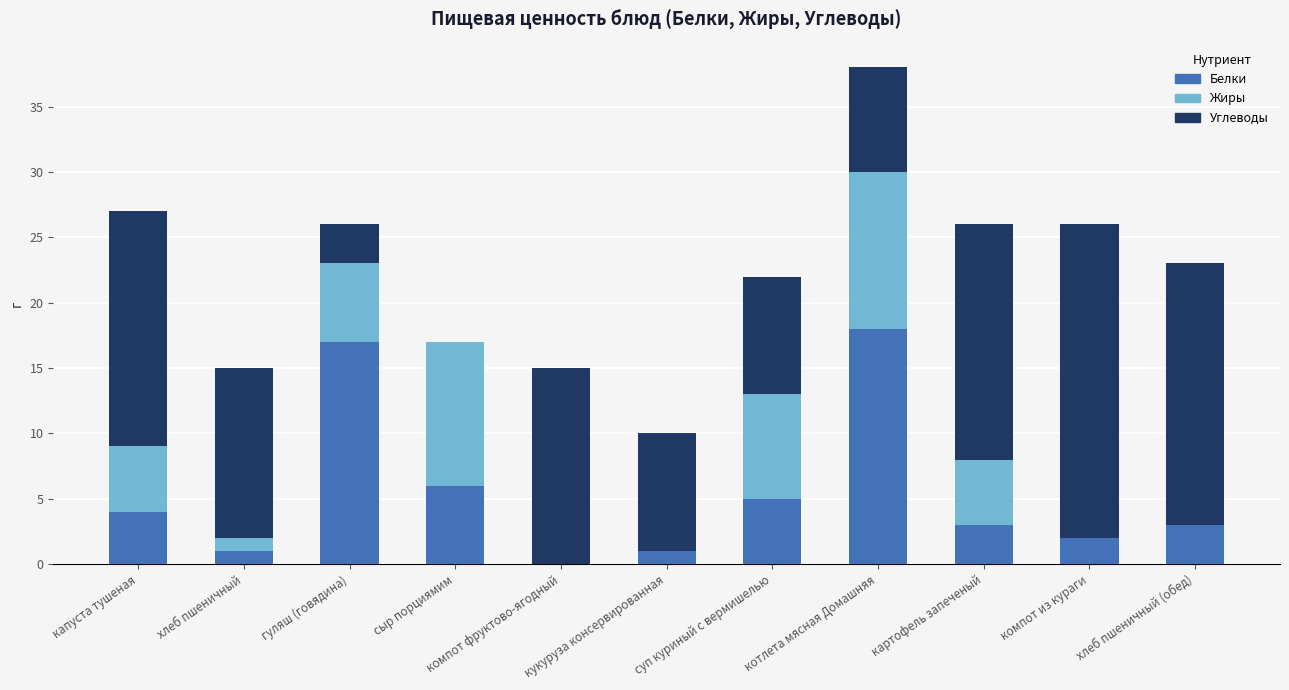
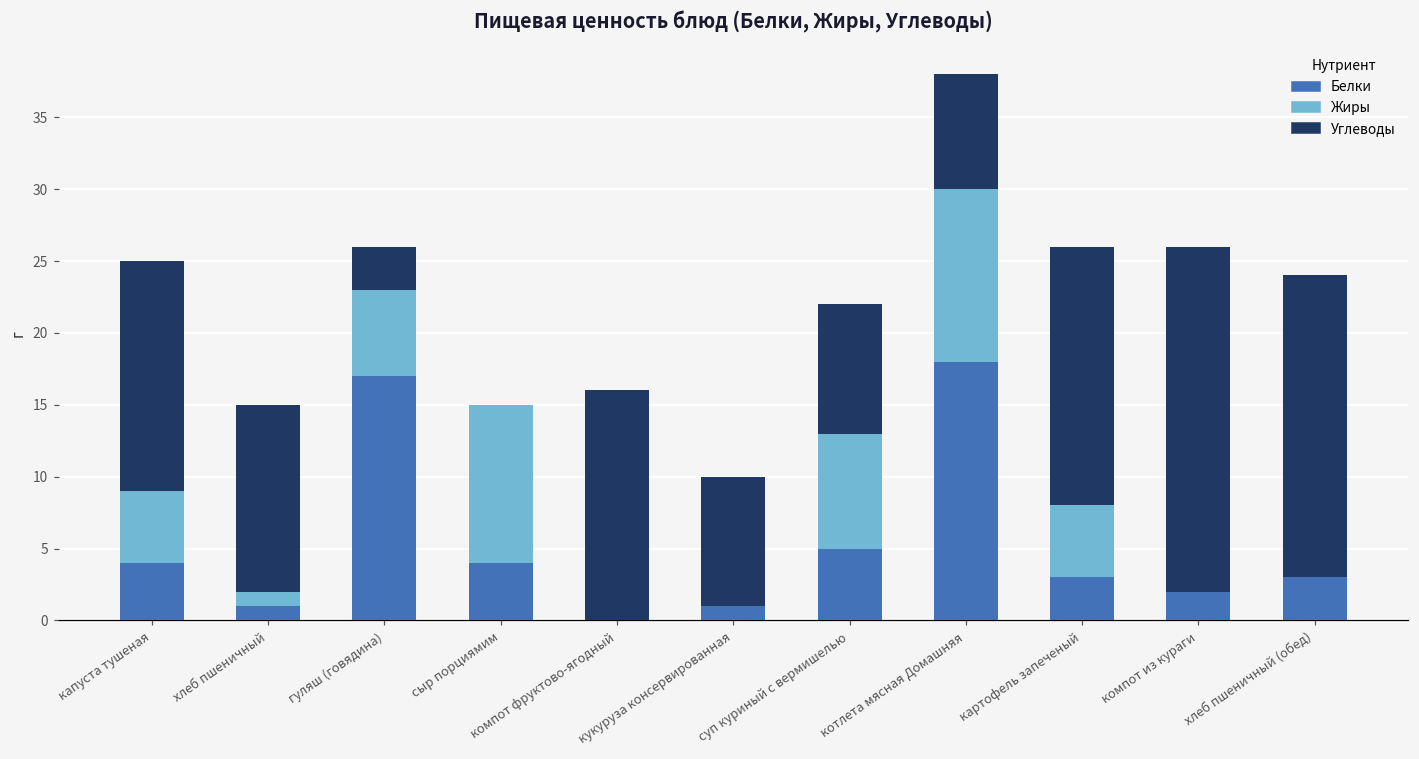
  {
    "Белки": {
      "капуста тушеная": 4,
      "хлеб пшеничный": 1,
      "гуляш (говядина)": 17,
-     "сыр порциямим": 6,
+     "сыр порциямим": 4,
      "компот фруктово-ягодный": 0,
      "кукуруза консервированная": 1,
      "суп куриный с вермишелью": 5,
      "котлета мясная Домашняя": 18,
      "картофель запеченый": 3,
      "компот из кураги": 2,
      "хлеб пшеничный (обед)": 3
    },
    "Жиры": {
      "капуста тушеная": 5,
      "хлеб пшеничный": 1,
      "гуляш (говядина)": 6,
      "сыр порциямим": 11,
      "компот фруктово-ягодный": 0,
      "кукуруза консервированная": 0,
      "суп куриный с вермишелью": 8,
      "котлета мясная Домашняя": 12,
      "картофель запеченый": 5,
      "компот из кураги": 0,
      "хлеб пшеничный (обед)": 0
    },
    "Углеводы": {
-     "капуста тушеная": 18,
+     "капуста тушеная": 16,
      "хлеб пшеничный": 13,
      "гуляш (говядина)": 3,
      "сыр порциямим": 0,
-     "компот фруктово-ягодный": 15,
+     "компот фруктово-ягодный": 16,
      "кукуруза консервированная": 9,
      "суп куриный с вермишелью": 9,
      "котлета мясная Домашняя": 8,
      "картофель запеченый": 18,
      "компот из кураги": 24,
-     "хлеб пшеничный (обед)": 20
+     "хлеб пшеничный (обед)": 21
    }
  }
